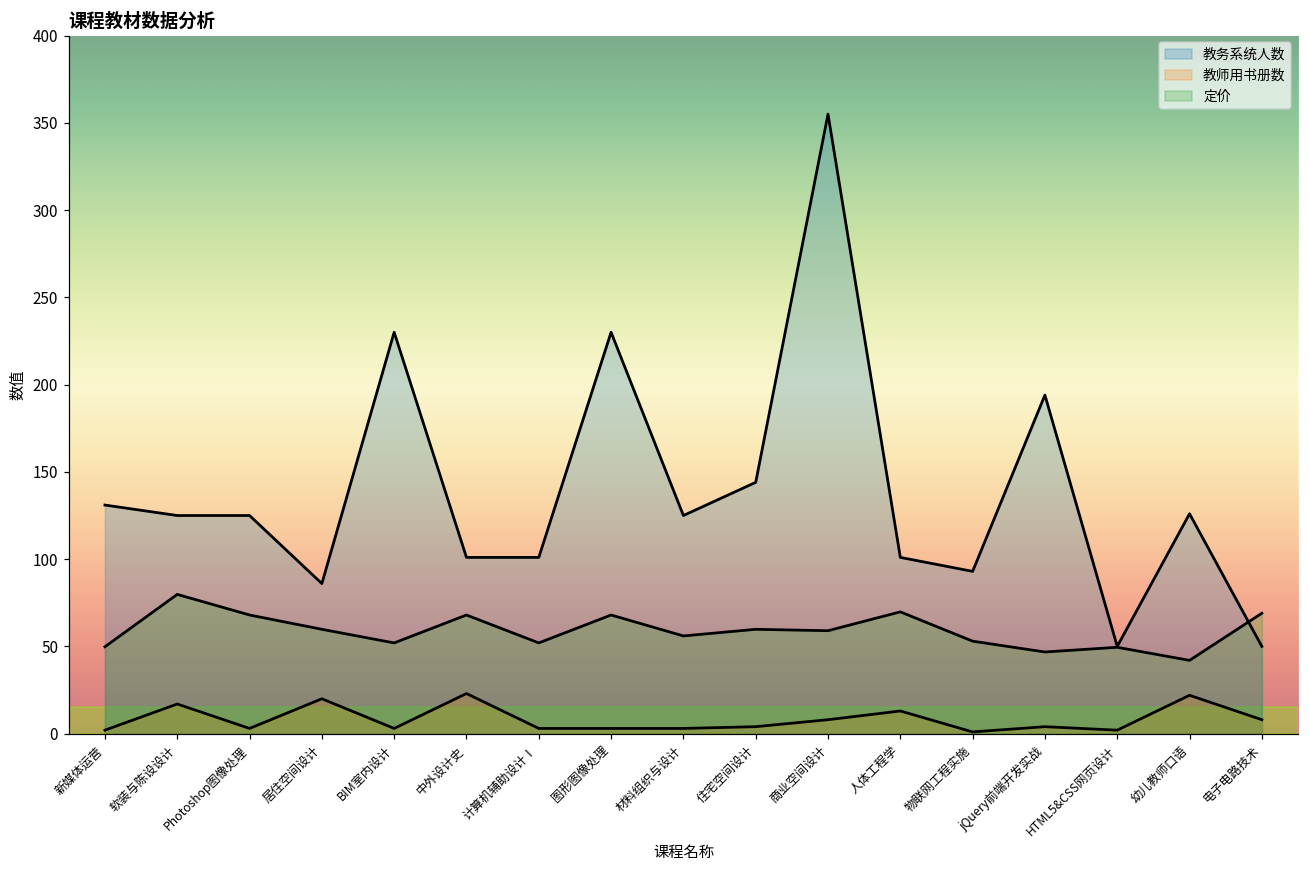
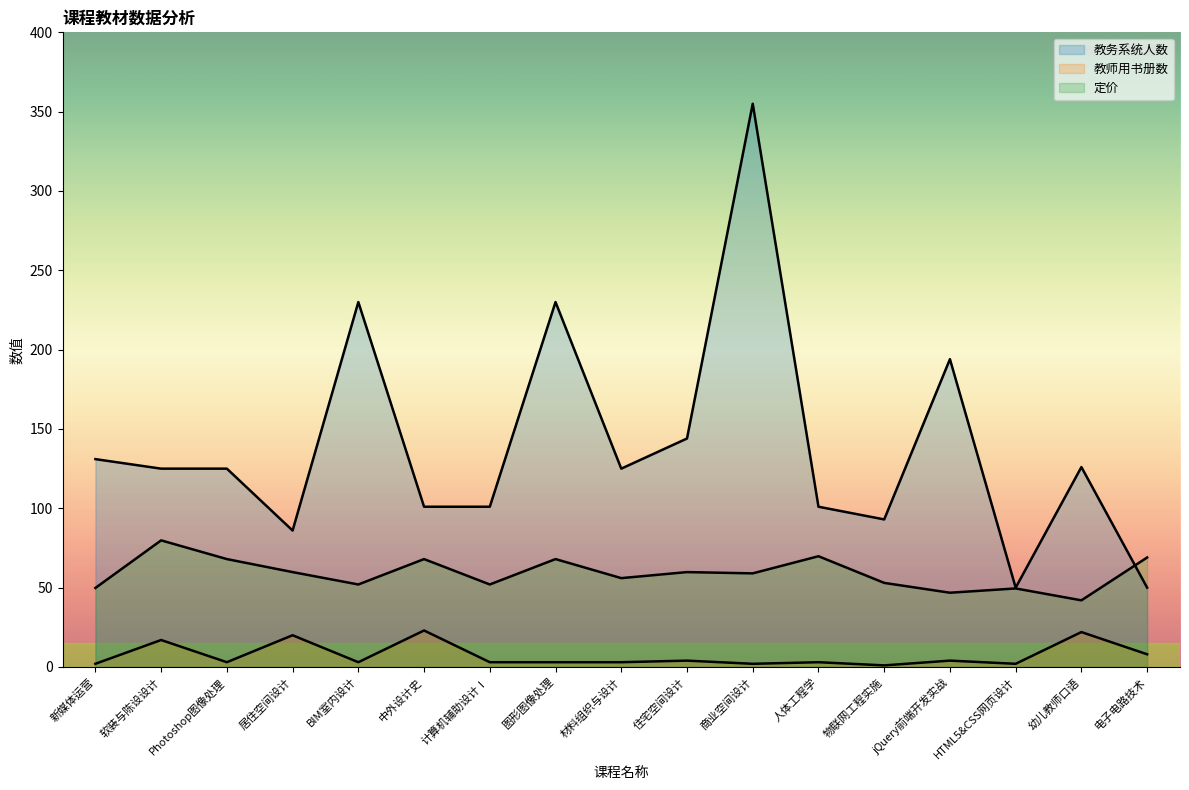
  {
    "教师用书册数": {
      "新媒体运营": 2,
      "软装与陈设设计": 17,
      "Photoshop图像处理": 3,
      "居住空间设计": 20,
      "BIM室内设计": 3,
      "中外设计史": 23,
      "计算机辅助设计Ⅰ": 3,
      "图形图像处理": 3,
      "材料组织与设计": 3,
      "住宅空间设计": 4,
-     "商业空间设计": 8,
-     "人体工程学": 13,
+     "商业空间设计": 2,
+     "人体工程学": 3,
      "物联网工程实施": 1,
      "jQuery前端开发实战": 4,
      "HTML5&CSS网页设计": 2,
      "幼儿教师口语": 22,
      "电子电路技术": 8
    }
  }
